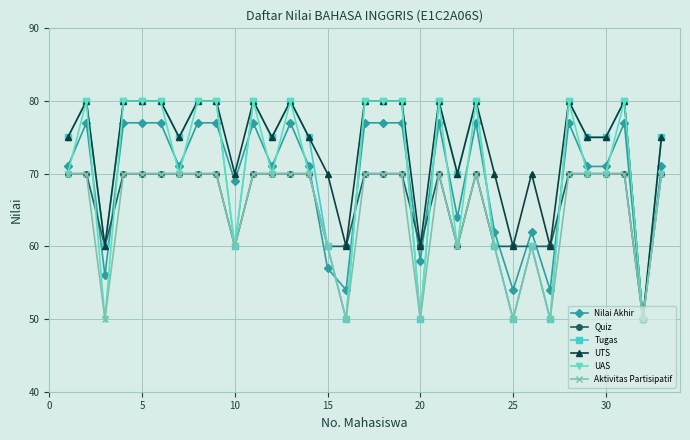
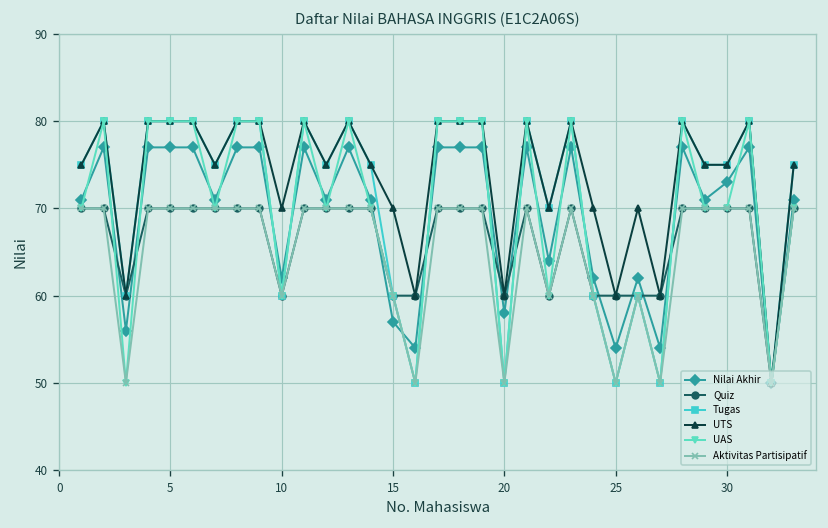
  {
    "Nilai Akhir": {
      "5": 77,
-     "10": 69,
+     "10": 62,
      "15": 57,
      "20": 58,
      "25": 54,
-     "30": 71
+     "30": 73
    }
  }
